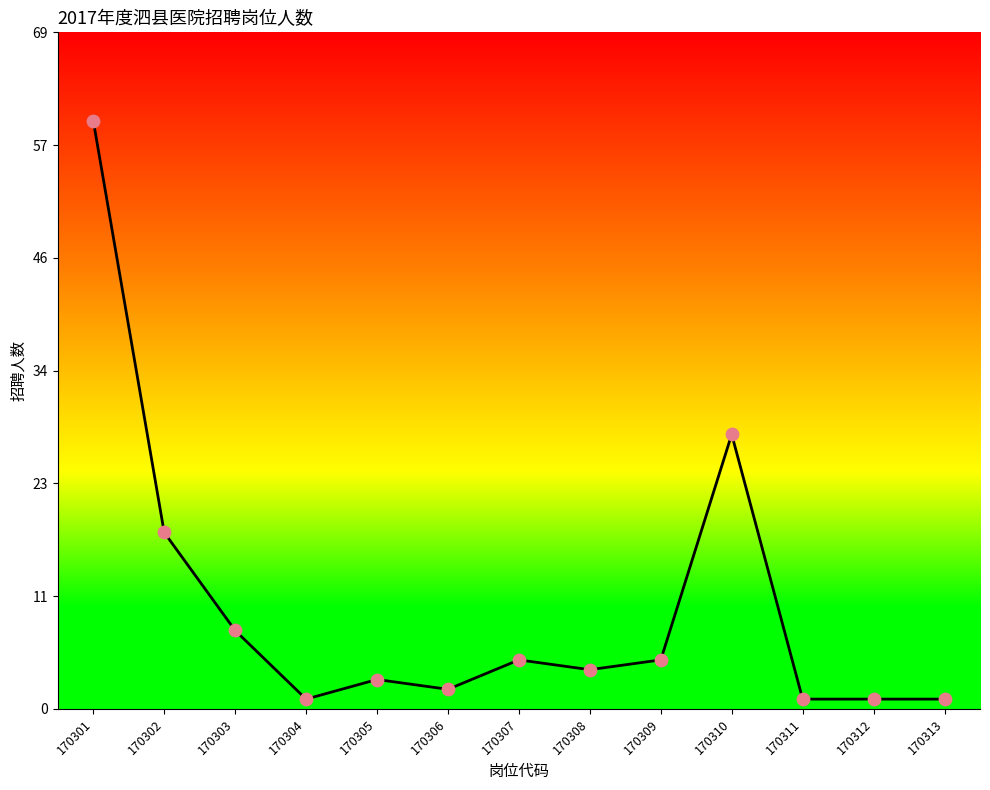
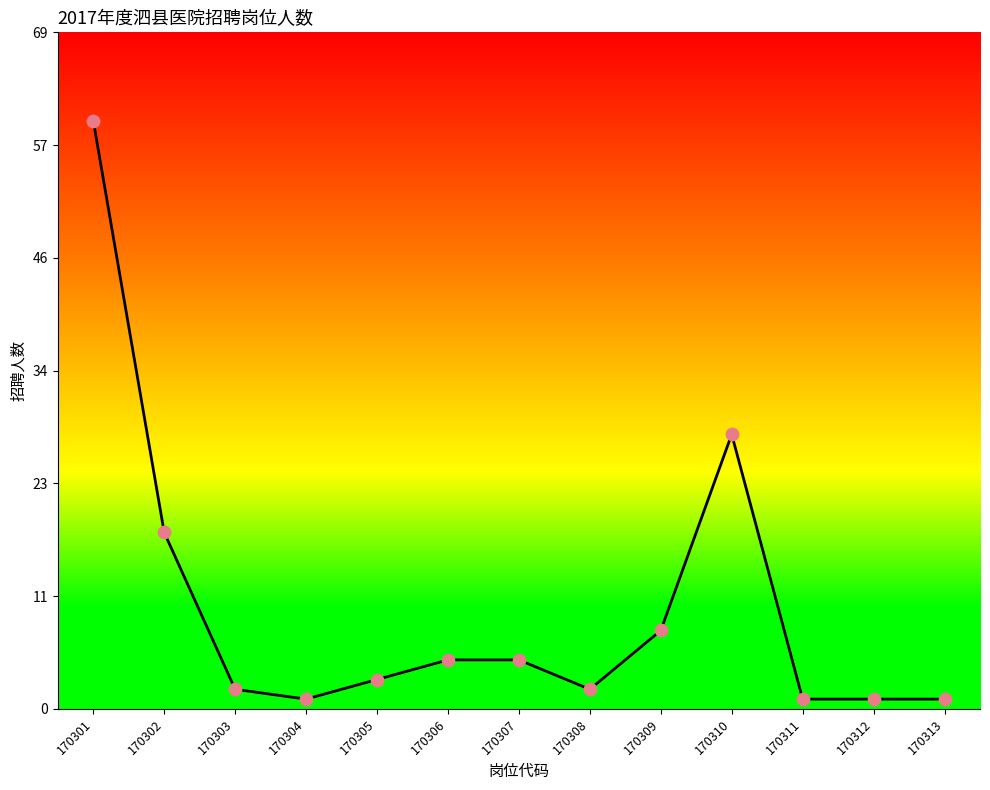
  {
    "170301": 60,
    "170302": 18,
-   "170303": 8,
+   "170303": 2,
    "170304": 1,
    "170305": 3,
-   "170306": 2,
+   "170306": 5,
    "170307": 5,
-   "170308": 4,
-   "170309": 5,
+   "170308": 2,
+   "170309": 8,
    "170310": 28,
    "170311": 1,
    "170312": 1,
    "170313": 1
  }
